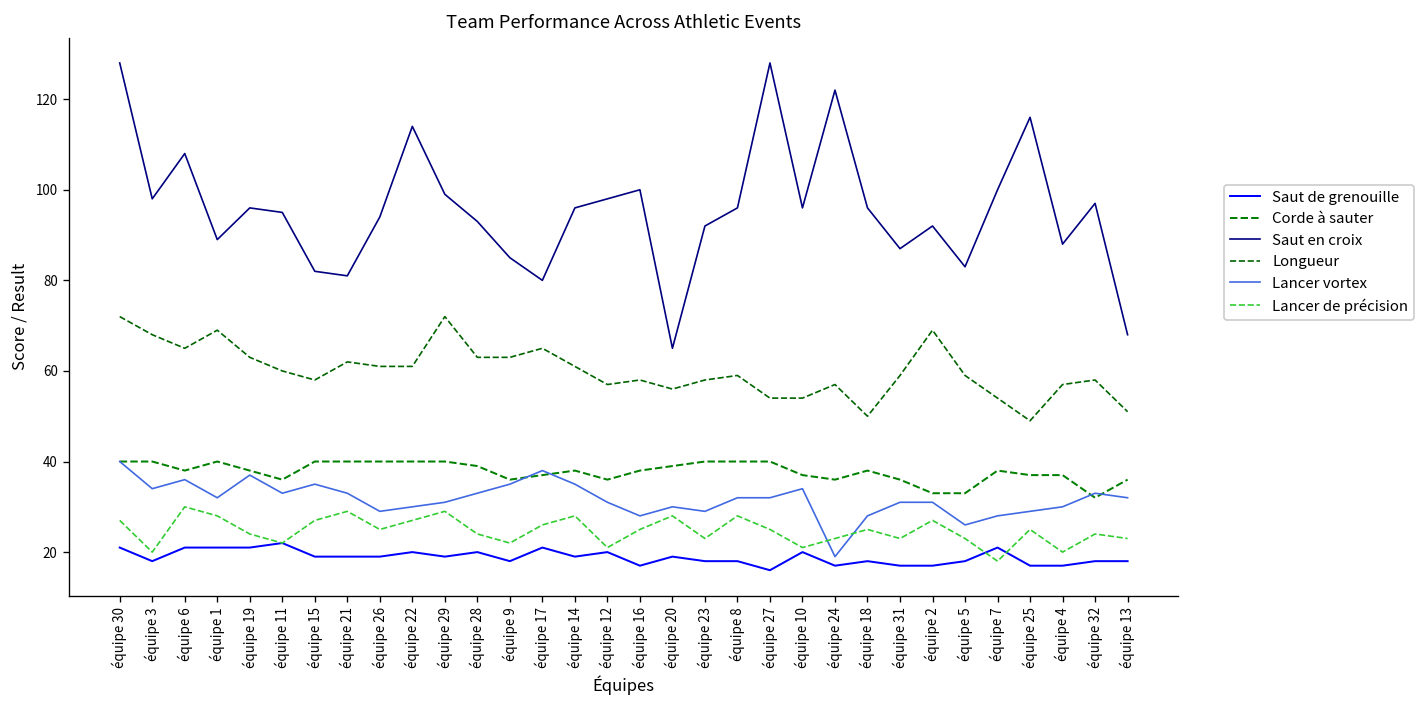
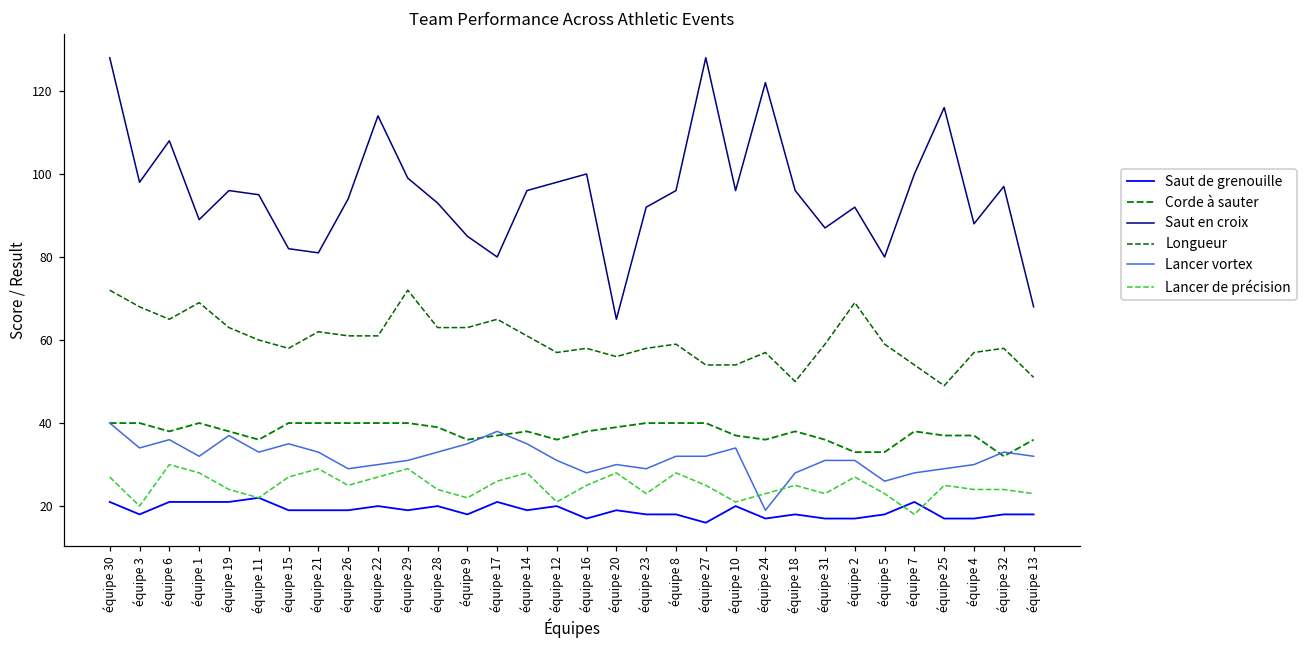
  {
    "Saut de grenouille": {
      "équipe 30": 21,
      "équipe 3": 18,
      "équipe 6": 21,
      "équipe 1": 21,
      "équipe 19": 21,
      "équipe 15": 19,
      "équipe 21": 19,
      "équipe 26": 19,
      "équipe 22": 20,
      "équipe 29": 19,
      "équipe 28": 20,
      "équipe 9": 18,
      "équipe 17": 21,
      "équipe 14": 19,
      "équipe 12": 20,
      "équipe 16": 17,
      "équipe 20": 19,
      "équipe 23": 18,
      "équipe 8": 18,
      "équipe 27": 16,
      "équipe 10": 20,
      "équipe 24": 17,
      "équipe 18": 18,
      "équipe 31": 17,
      "équipe 2": 17,
      "équipe 5": 18,
      "équipe 7": 21,
      "équipe 25": 17,
      "équipe 4": 17,
      "équipe 32": 18,
      "équipe 13": 18
    },
    "Saut en croix": {
      "équipe 30": 128,
      "équipe 3": 98,
      "équipe 6": 108,
      "équipe 1": 89,
      "équipe 19": 96,
      "équipe 11": 95,
      "équipe 15": 82,
      "équipe 21": 81,
      "équipe 26": 94,
      "équipe 22": 114,
      "équipe 29": 99,
      "équipe 28": 93,
      "équipe 9": 85,
      "équipe 17": 80,
      "équipe 14": 96,
      "équipe 12": 98,
      "équipe 16": 100,
      "équipe 20": 65,
      "équipe 23": 92,
      "équipe 8": 96,
      "équipe 27": 128,
      "équipe 10": 96,
      "équipe 24": 122,
      "équipe 18": 96,
      "équipe 31": 87,
      "équipe 2": 92,
-     "équipe 5": 83,
+     "équipe 5": 80,
      "équipe 7": 100,
      "équipe 25": 116,
      "équipe 4": 88,
      "équipe 32": 97,
      "équipe 13": 68
    },
    "Lancer vortex": {
      "équipe 3": 34,
      "équipe 6": 36,
      "équipe 1": 32,
      "équipe 19": 37,
      "équipe 11": 33,
      "équipe 15": 35,
      "équipe 21": 33,
      "équipe 26": 29,
      "équipe 22": 30,
      "équipe 29": 31,
      "équipe 28": 33,
      "équipe 9": 35,
      "équipe 17": 38,
      "équipe 14": 35,
      "équipe 12": 31,
      "équipe 16": 28,
      "équipe 20": 30,
      "équipe 23": 29,
      "équipe 8": 32,
      "équipe 27": 32,
      "équipe 10": 34,
      "équipe 24": 19,
      "équipe 18": 28,
      "équipe 31": 31,
      "équipe 2": 31,
      "équipe 5": 26,
      "équipe 7": 28,
      "équipe 25": 29,
      "équipe 4": 30,
      "équipe 32": 33,
      "équipe 13": 32
    },
    "Lancer de précision": {
      "équipe 30": 27,
      "équipe 3": 20,
      "équipe 6": 30,
      "équipe 1": 28,
      "équipe 19": 24,
      "équipe 15": 27,
      "équipe 21": 29,
      "équipe 26": 25,
      "équipe 22": 27,
      "équipe 29": 29,
      "équipe 28": 24,
      "équipe 9": 22,
      "équipe 17": 26,
      "équipe 14": 28,
      "équipe 12": 21,
      "équipe 16": 25,
      "équipe 20": 28,
      "équipe 23": 23,
      "équipe 8": 28,
      "équipe 27": 25,
      "équipe 10": 21,
      "équipe 24": 23,
      "équipe 18": 25,
      "équipe 31": 23,
      "équipe 2": 27,
      "équipe 5": 23,
      "équipe 7": 18,
      "équipe 25": 25,
-     "équipe 4": 20,
+     "équipe 4": 24,
      "équipe 32": 24,
      "équipe 13": 23
    }
  }
